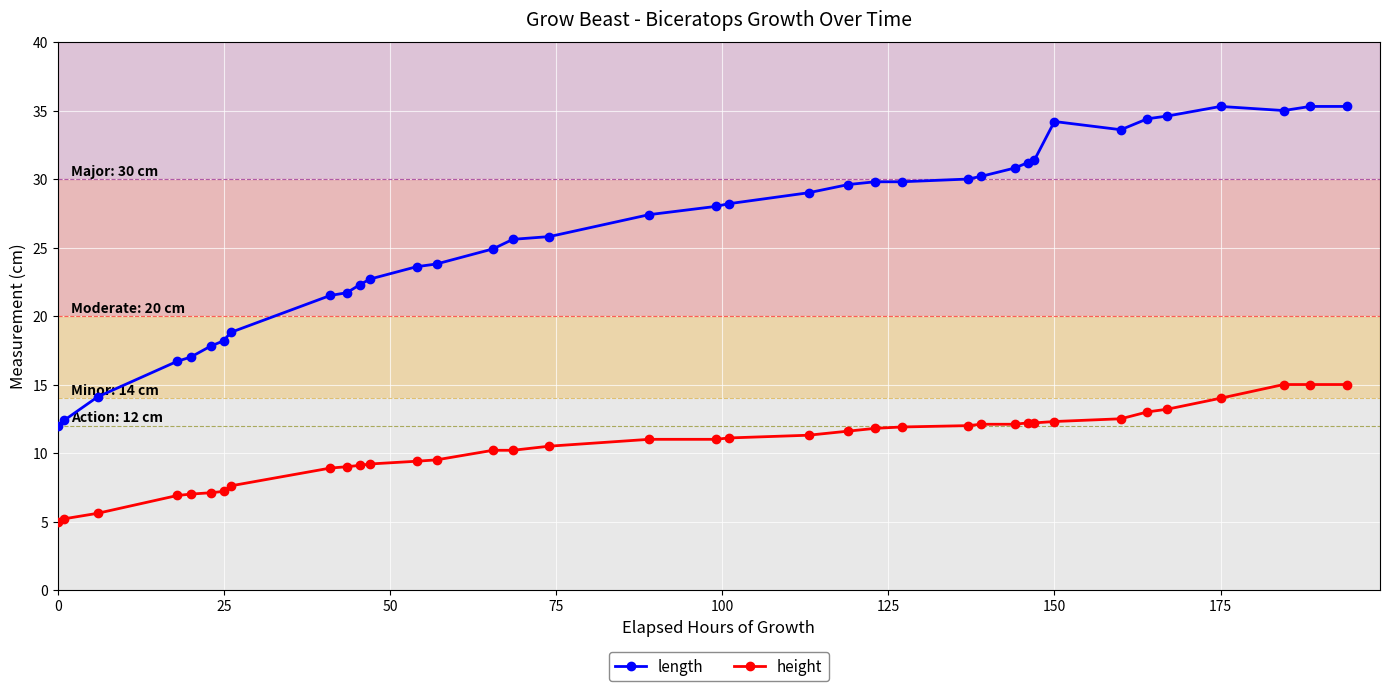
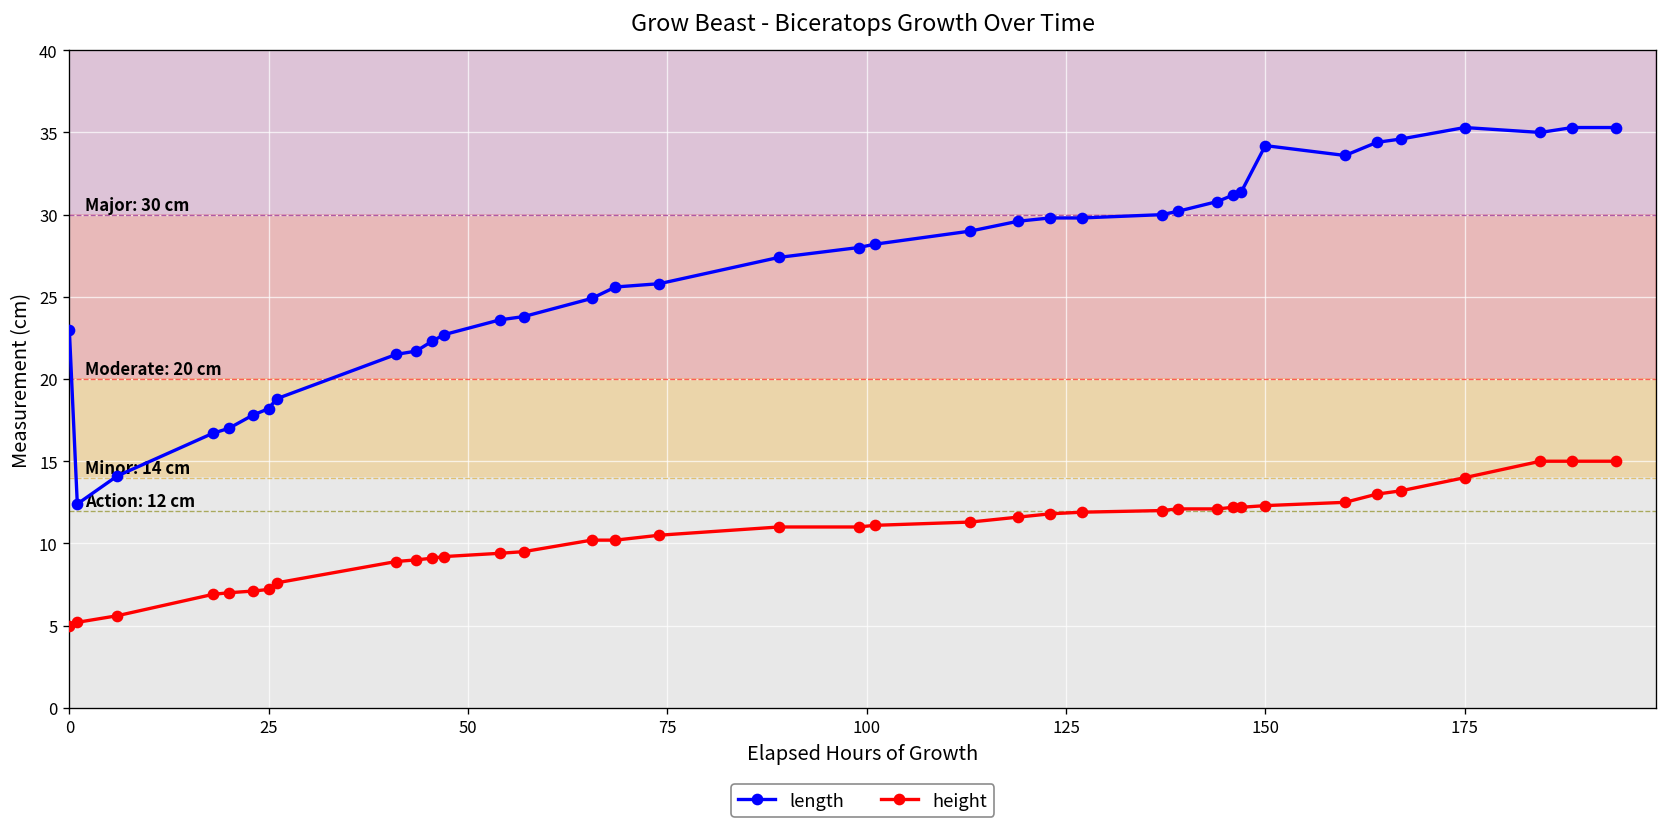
  {
    "length": {
-     "0": 12,
+     "0": 23,
      "25": 18.2,
      "150": 34.2,
      "175": 35.3
    },
    "height": {
      "0": 5,
      "25": 7.2,
      "150": 12.3,
      "175": 14
    }
  }
